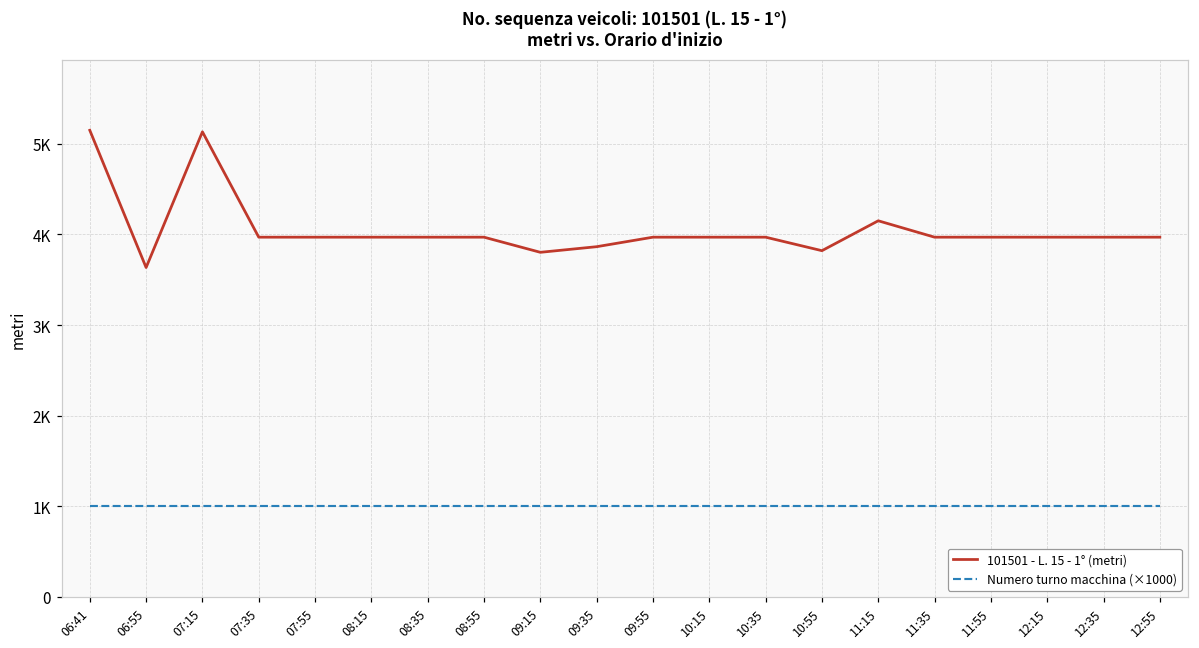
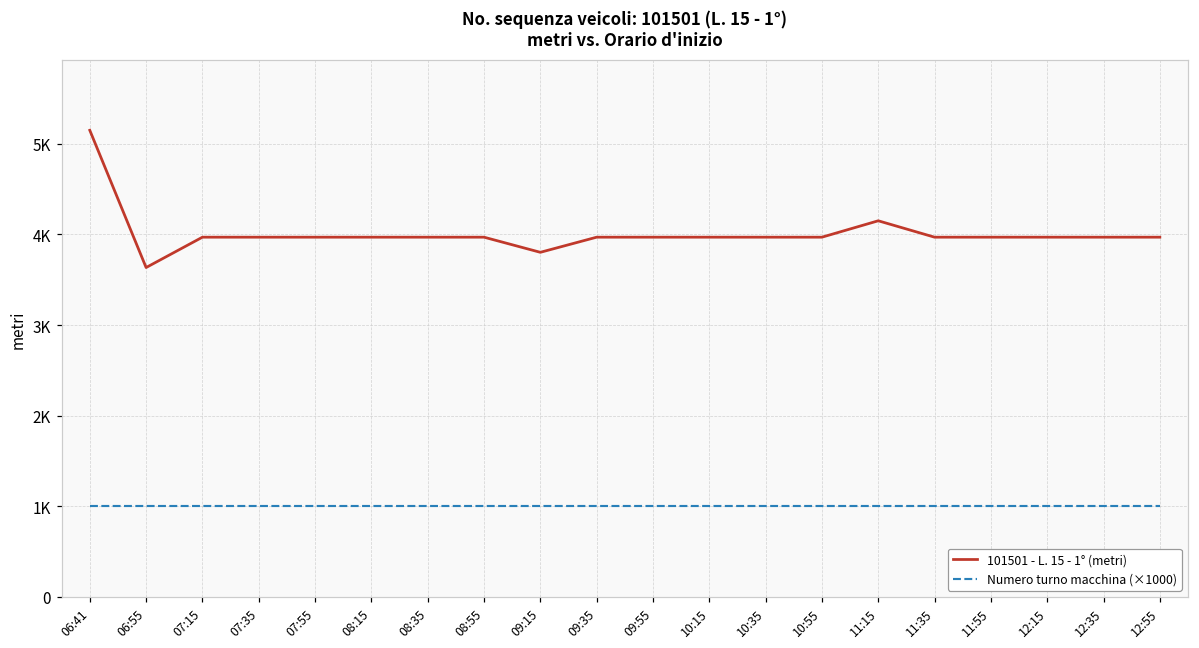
  {
    "101501 - L. 15 - 1° (metri)": {
      "06:41": 5200,
      "06:55": 3600,
-     "07:15": 5100,
+     "07:15": 4000,
      "07:35": 4000,
      "07:55": 4000,
      "08:15": 4000,
      "08:35": 4000,
      "08:55": 4000,
      "09:15": 3800,
-     "09:35": 3900,
+     "09:35": 4000,
      "09:55": 4000,
      "10:15": 4000,
      "10:35": 4000,
-     "10:55": 3800,
+     "10:55": 4000,
      "11:15": 4200,
      "11:35": 4000,
      "11:55": 4000,
      "12:15": 4000,
      "12:35": 4000,
      "12:55": 4000
    },
    "Numero turno macchina (×1000)": {
      "06:41": 1000,
      "06:55": 1000,
      "07:15": 1000,
      "07:35": 1000,
      "07:55": 1000,
      "08:15": 1000,
      "08:35": 1000,
      "08:55": 1000,
      "09:15": 1000,
      "09:35": 1000,
      "09:55": 1000,
      "10:15": 1000,
      "10:35": 1000,
      "10:55": 1000,
      "11:15": 1000,
      "11:35": 1000,
      "11:55": 1000,
      "12:15": 1000,
      "12:35": 1000,
      "12:55": 1000
    }
  }
